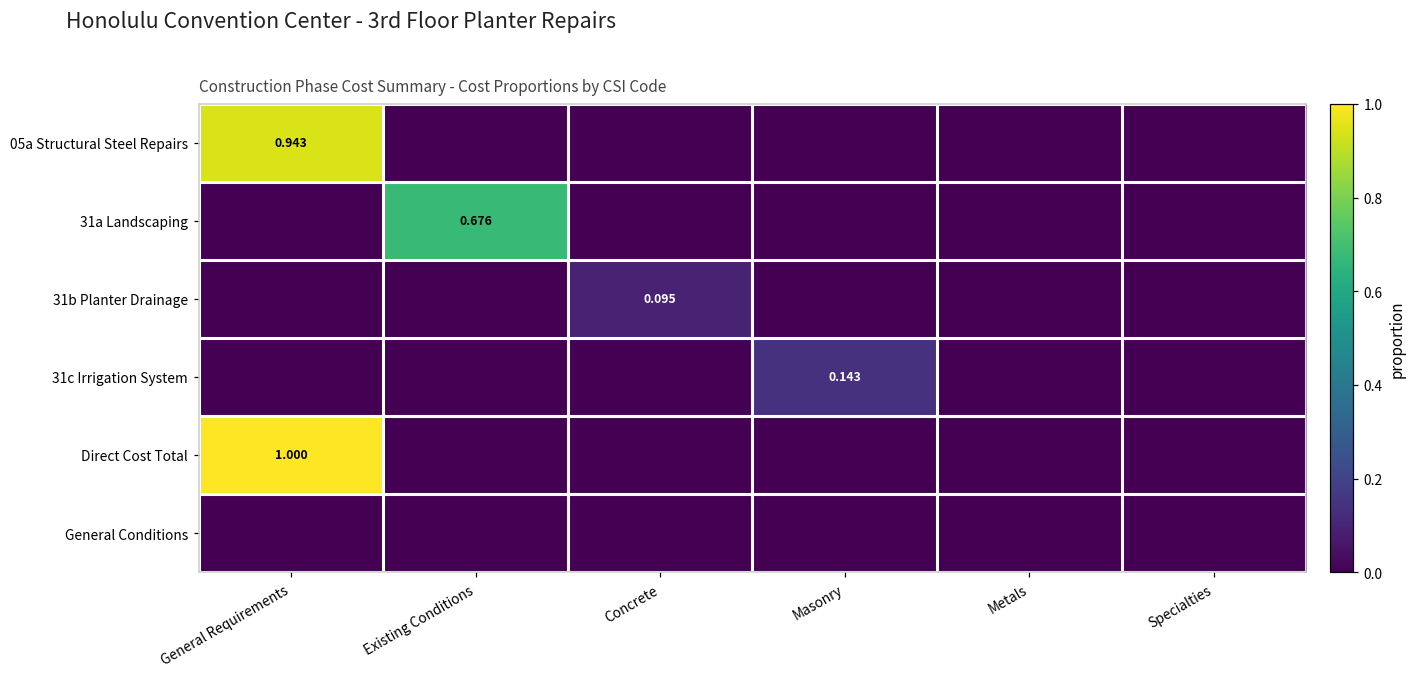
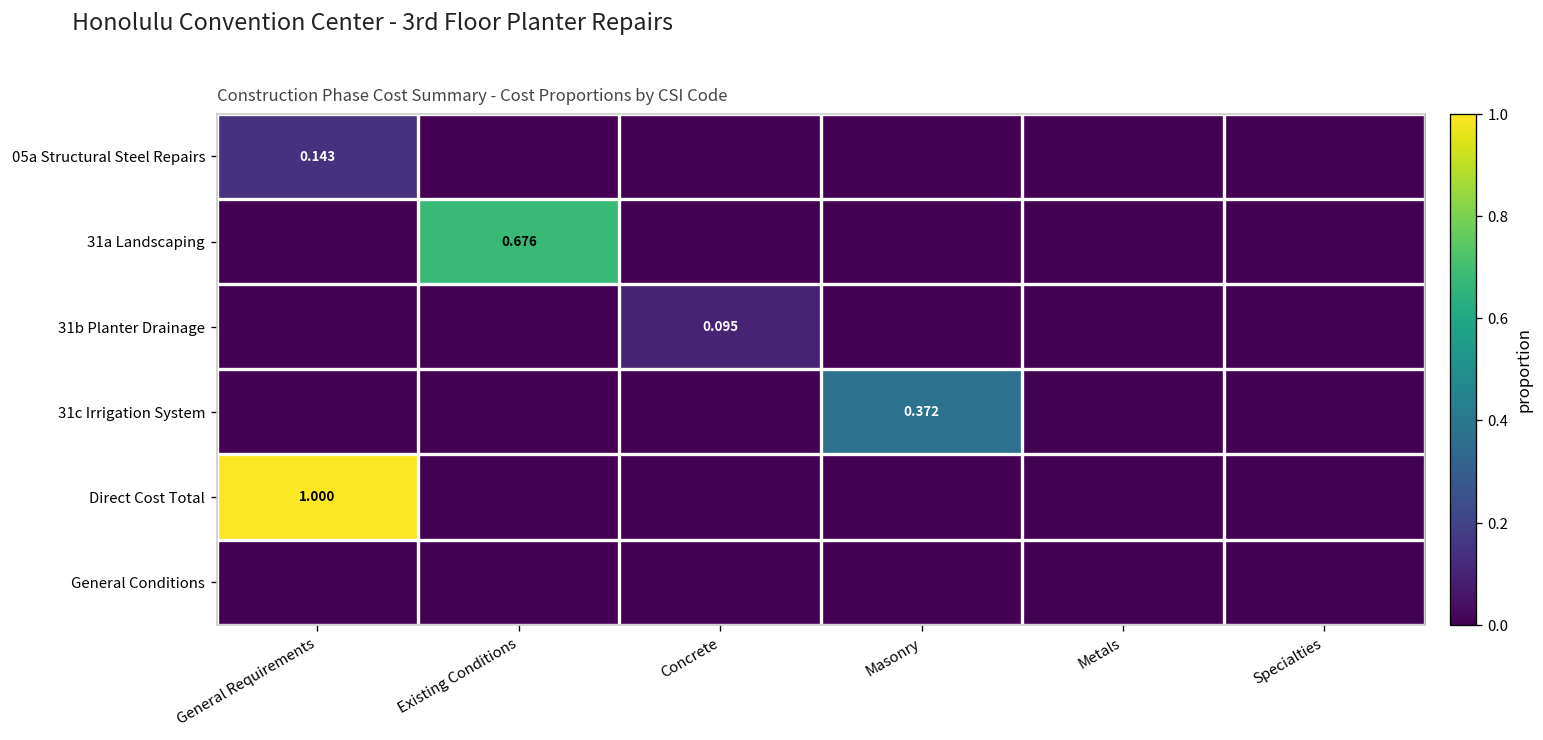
  {
    "05a Structural Steel Repairs": {
-     "General Requirements": 0.943
+     "General Requirements": 0.143
    },
    "31a Landscaping": {
      "Existing Conditions": 0.676
    },
    "31b Planter Drainage": {
      "Concrete": 0.095
    },
    "31c Irrigation System": {
-     "Masonry": 0.143
+     "Masonry": 0.372
    },
    "Direct Cost Total": {
      "General Requirements": 1.000
    }
  }
